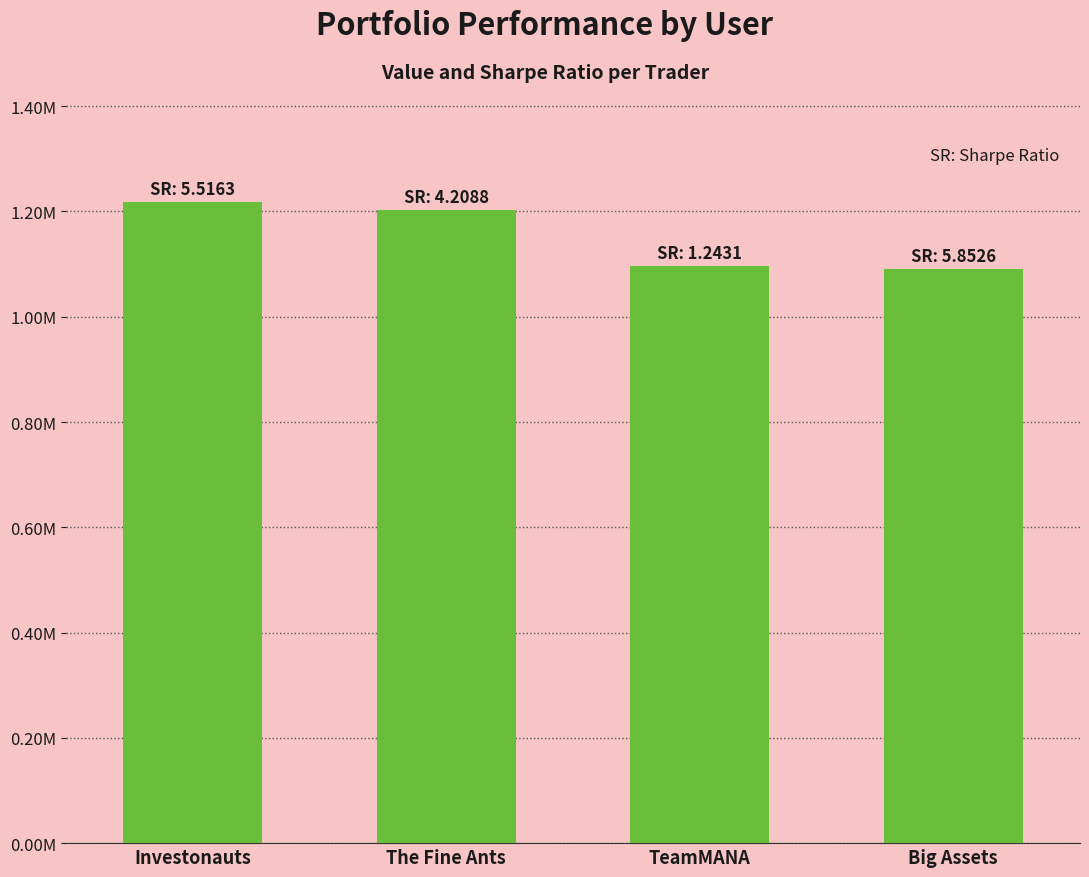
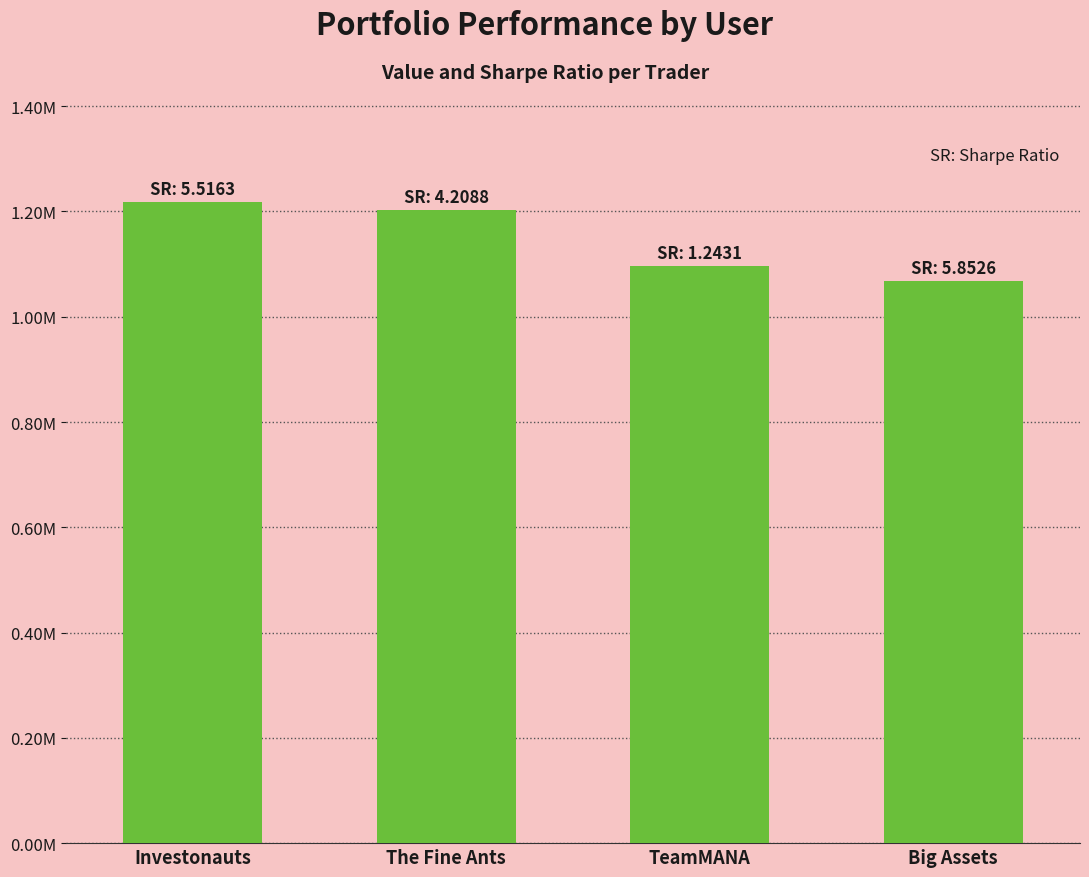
  {
-   "Big Assets": 1090000
+   "Big Assets": 1070000
  }
